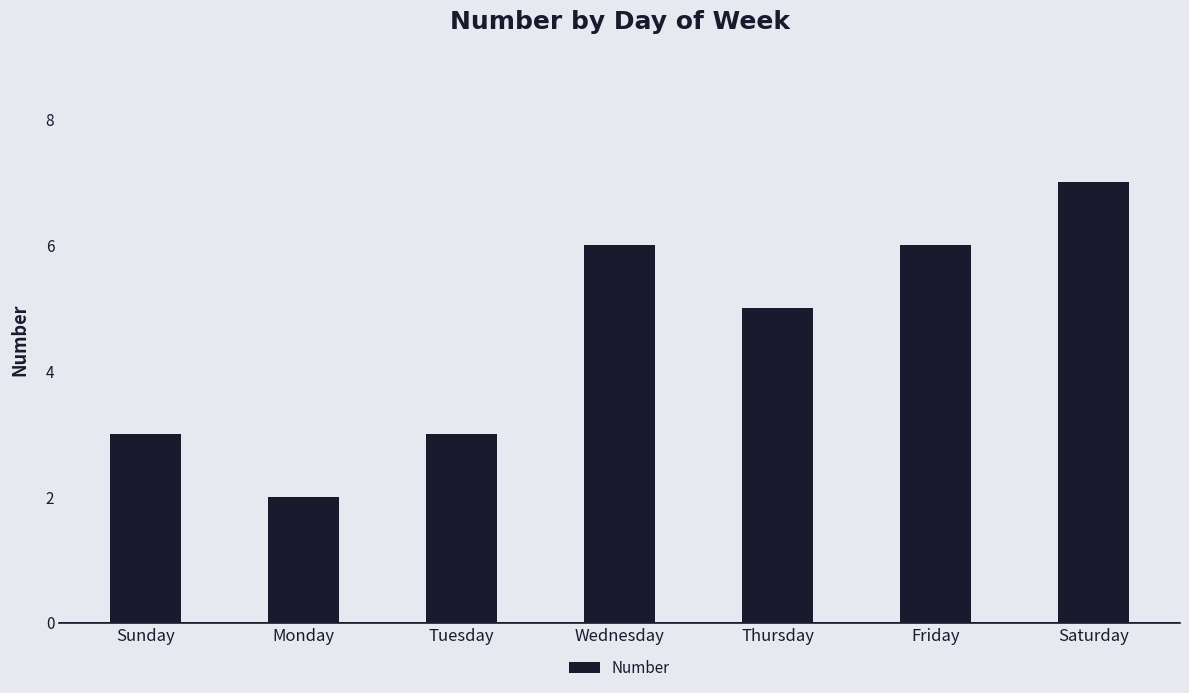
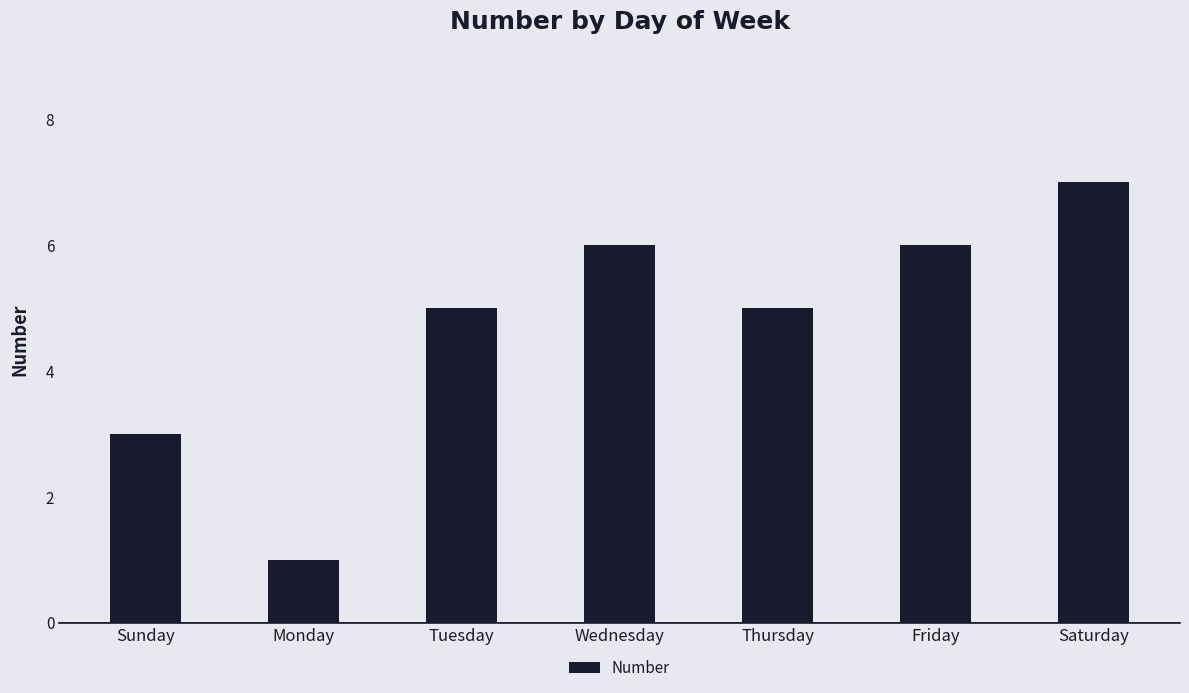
  {
    "Sunday": 3,
-   "Monday": 2,
-   "Tuesday": 3,
+   "Monday": 1,
+   "Tuesday": 5,
    "Wednesday": 6,
    "Thursday": 5,
    "Friday": 6,
    "Saturday": 7
  }
